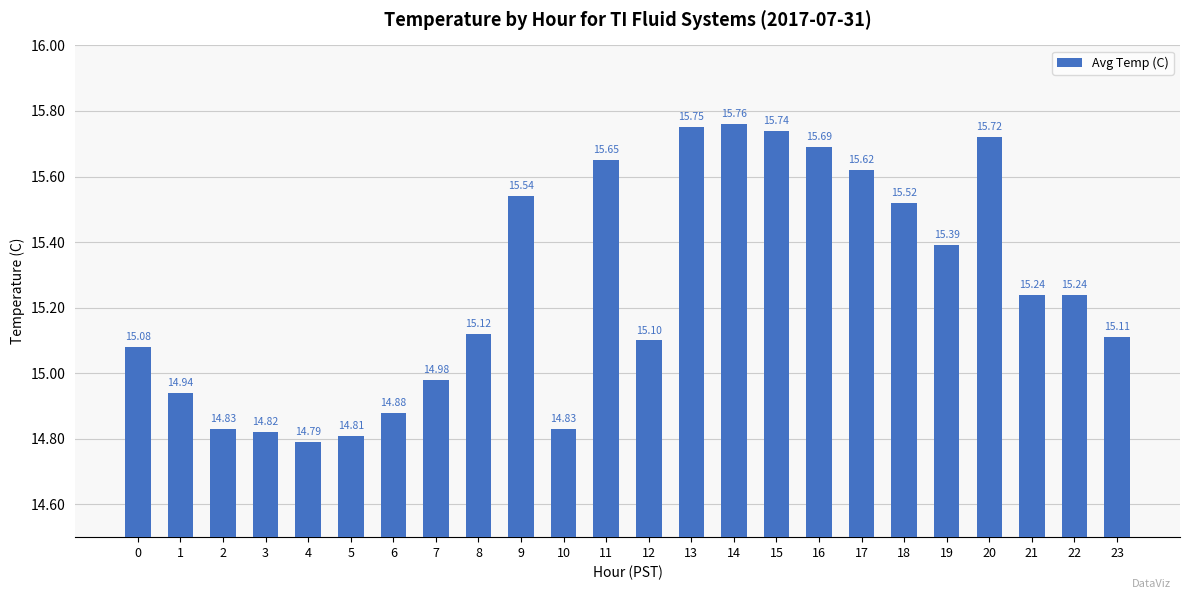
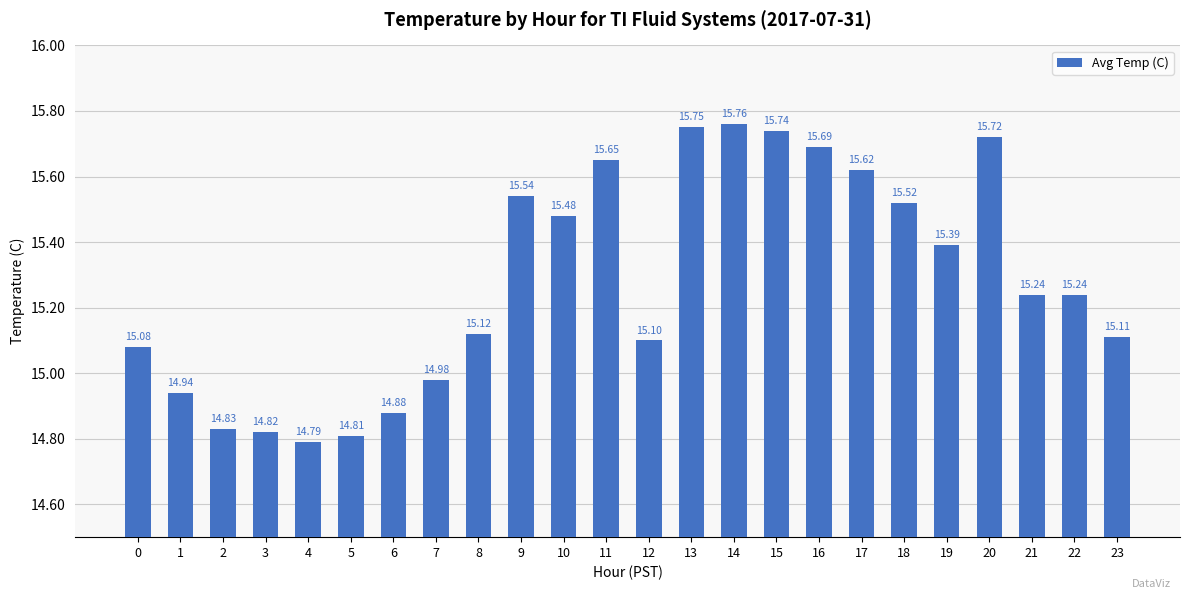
  {
    "0": 15.08,
    "1": 14.94,
    "2": 14.83,
    "3": 14.82,
    "4": 14.79,
    "5": 14.81,
    "6": 14.88,
    "7": 14.98,
    "8": 15.12,
    "9": 15.54,
-   "10": 14.83,
+   "10": 15.48,
    "11": 15.65,
    "12": 15.10,
    "13": 15.75,
    "14": 15.76,
    "15": 15.74,
    "16": 15.69,
    "17": 15.62,
    "18": 15.52,
    "19": 15.39,
    "20": 15.72,
    "21": 15.24,
    "22": 15.24,
    "23": 15.11
  }
